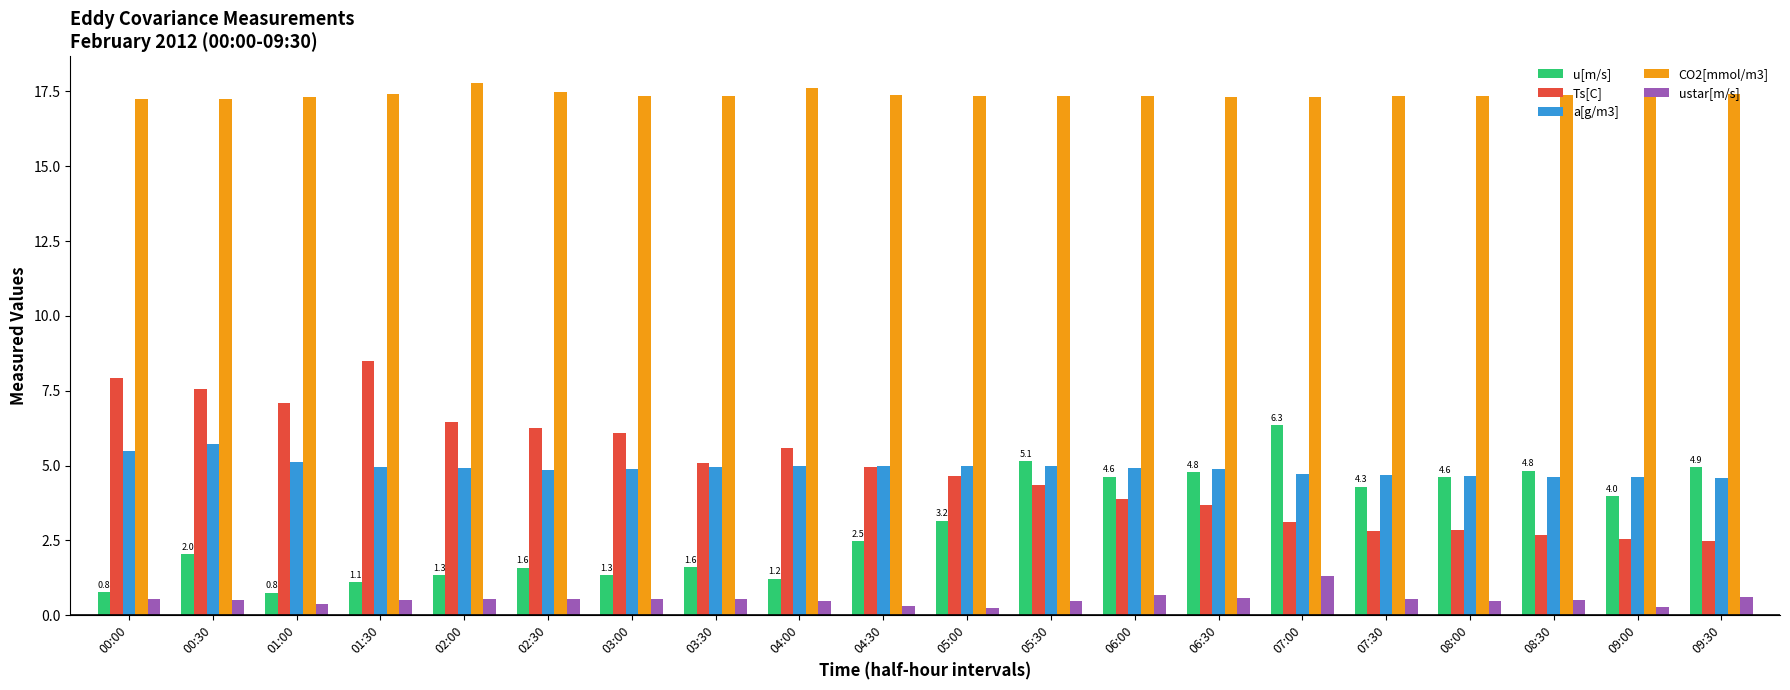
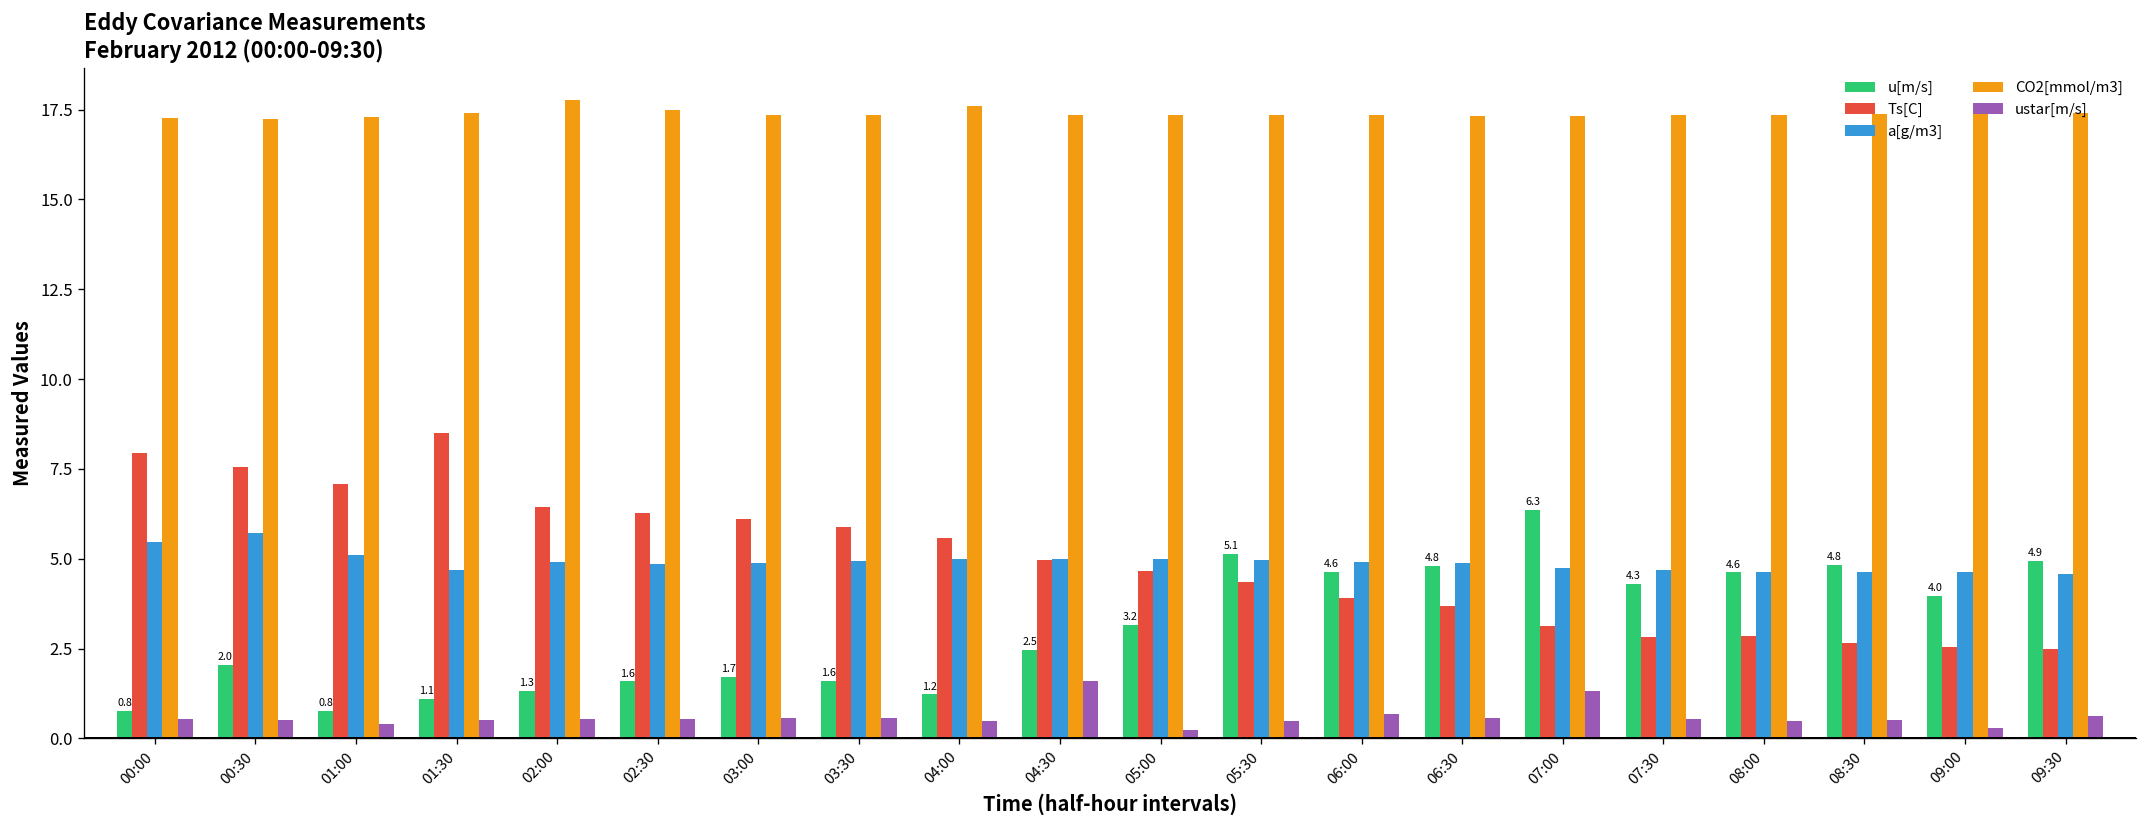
  {
    "u[m/s]": {
      "00:00": 0.8,
      "00:30": 2.0,
      "01:00": 0.8,
      "01:30": 1.1,
      "02:00": 1.3,
      "02:30": 1.6,
-     "03:00": 1.3,
+     "03:00": 1.7,
      "03:30": 1.6,
      "04:00": 1.2,
      "04:30": 2.5,
      "05:00": 3.2,
      "05:30": 5.1,
      "06:00": 4.6,
      "06:30": 4.8,
      "07:00": 6.3,
      "07:30": 4.3,
      "08:00": 4.6,
      "08:30": 4.8,
      "09:00": 4.0,
      "09:30": 4.9
    },
    "Ts[C]": {
      "00:00": 7.9,
      "00:30": 7.6,
      "01:00": 7.1,
      "01:30": 8.5,
      "02:00": 6.4,
      "02:30": 6.3,
      "03:00": 6.1,
-     "03:30": 5.1,
+     "03:30": 5.9,
      "04:00": 5.6,
      "04:30": 5.0,
      "05:00": 4.7,
      "05:30": 4.4,
      "06:00": 3.9,
      "06:30": 3.7,
      "07:00": 3.1,
      "07:30": 2.8,
      "08:00": 2.8,
      "08:30": 2.7,
      "09:00": 2.6,
      "09:30": 2.5
    },
    "a[g/m3]": {
      "00:00": 5.5,
      "00:30": 5.7,
      "01:00": 5.1,
-     "01:30": 5.0,
+     "01:30": 4.7,
      "02:00": 4.9,
      "02:30": 4.9,
      "03:00": 4.9,
      "03:30": 4.9,
      "04:00": 5.0,
      "04:30": 5.0,
      "05:00": 5.0,
      "05:30": 5.0,
      "06:00": 4.9,
      "06:30": 4.9,
      "07:00": 4.7,
      "07:30": 4.7,
      "08:30": 4.6,
      "09:00": 4.6,
      "09:30": 4.6
    },
    "CO2[mmol/m3]": {
      "00:00": 17.3,
      "00:30": 17.2,
      "01:00": 17.3,
      "01:30": 17.4,
      "02:00": 17.8,
      "02:30": 17.5,
      "03:00": 17.4,
      "03:30": 17.3,
      "04:00": 17.6,
      "04:30": 17.4,
      "05:00": 17.4,
      "05:30": 17.4,
      "06:00": 17.3,
      "06:30": 17.3,
      "07:00": 17.3,
      "07:30": 17.3,
      "08:00": 17.4,
      "08:30": 17.4,
      "09:00": 17.4,
      "09:30": 17.4
    },
    "ustar[m/s]": {
      "00:00": 0.5,
      "00:30": 0.5,
      "01:00": 0.4,
      "01:30": 0.5,
      "02:00": 0.5,
      "02:30": 0.5,
      "03:00": 0.6,
      "03:30": 0.6,
      "04:00": 0.5,
-     "04:30": 0.3,
+     "04:30": 1.6,
      "05:00": 0.2,
      "05:30": 0.5,
      "06:00": 0.7,
      "06:30": 0.6,
      "07:00": 1.3,
      "07:30": 0.5,
      "08:00": 0.5,
      "08:30": 0.5,
      "09:00": 0.3,
      "09:30": 0.6
    }
  }
